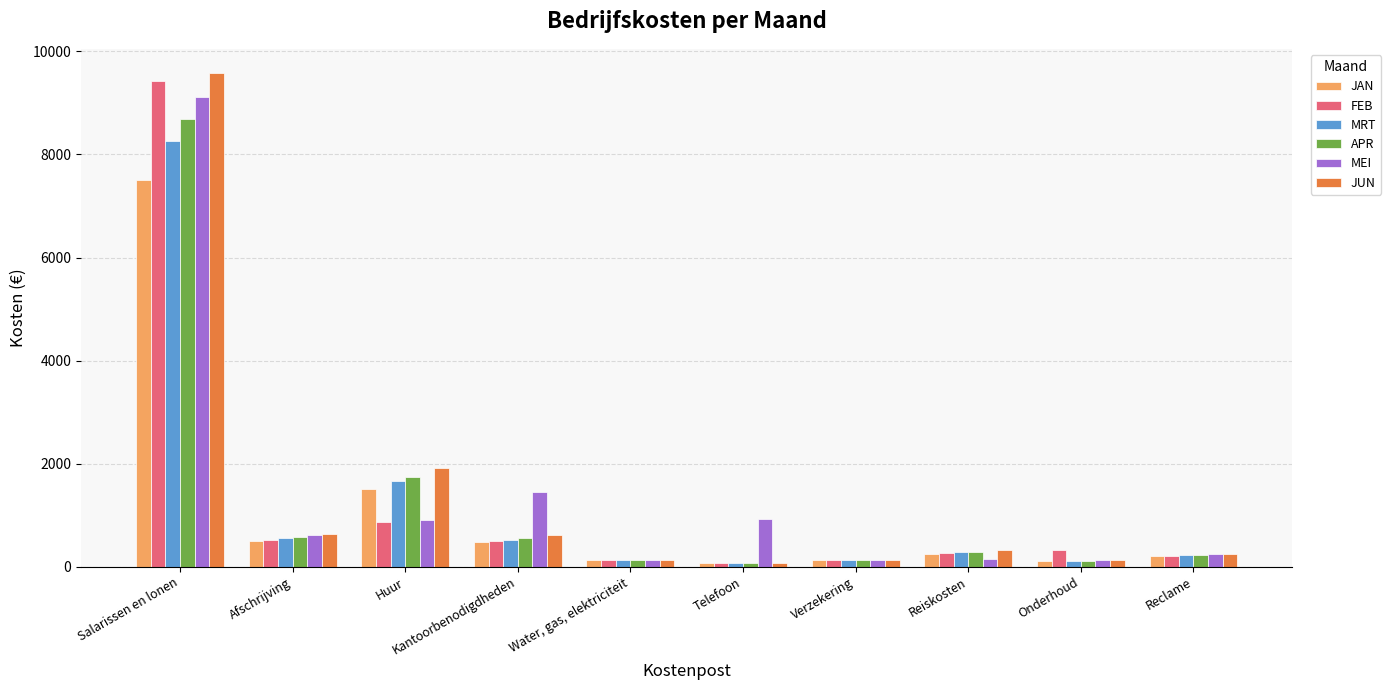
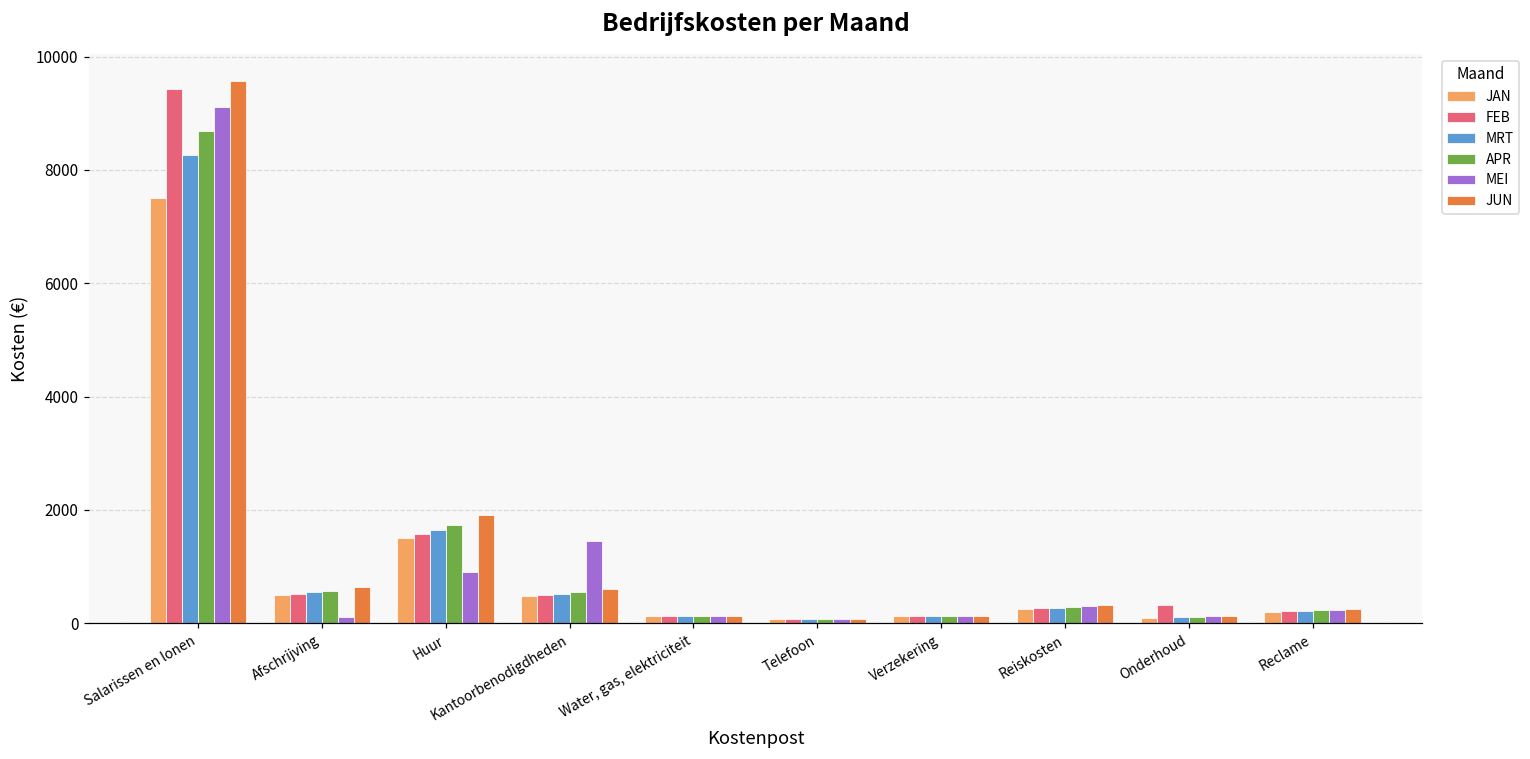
  {
    "FEB": {
      "Salarissen en lonen": 9400,
      "Afschrijving": 500,
-     "Huur": 900,
+     "Huur": 1600,
      "Kantoorbenodigdheden": 500,
      "Water, gas, elektriciteit": 100,
      "Telefoon": 100,
      "Verzekering": 100,
      "Reiskosten": 300,
      "Onderhoud": 300,
      "Reclame": 200
    },
    "MRT": {
      "Salarissen en lonen": 8300,
      "Afschrijving": 600,
      "Huur": 1700,
      "Kantoorbenodigdheden": 500,
      "Water, gas, elektriciteit": 100,
      "Telefoon": 100,
      "Verzekering": 100,
      "Reiskosten": 300,
      "Onderhoud": 100,
      "Reclame": 200
    },
    "APR": {
      "Salarissen en lonen": 8700,
      "Afschrijving": 600,
      "Huur": 1700,
      "Kantoorbenodigdheden": 500,
      "Water, gas, elektriciteit": 100,
      "Telefoon": 100,
      "Verzekering": 100,
      "Reiskosten": 300,
      "Onderhoud": 100,
      "Reclame": 200
    },
    "MEI": {
      "Salarissen en lonen": 9100,
-     "Afschrijving": 600,
+     "Afschrijving": 100,
      "Huur": 900,
      "Kantoorbenodigdheden": 1400,
      "Water, gas, elektriciteit": 100,
-     "Telefoon": 900,
+     "Telefoon": 100,
      "Verzekering": 100,
-     "Reiskosten": 100,
+     "Reiskosten": 300,
      "Onderhoud": 100,
      "Reclame": 200
    }
  }
